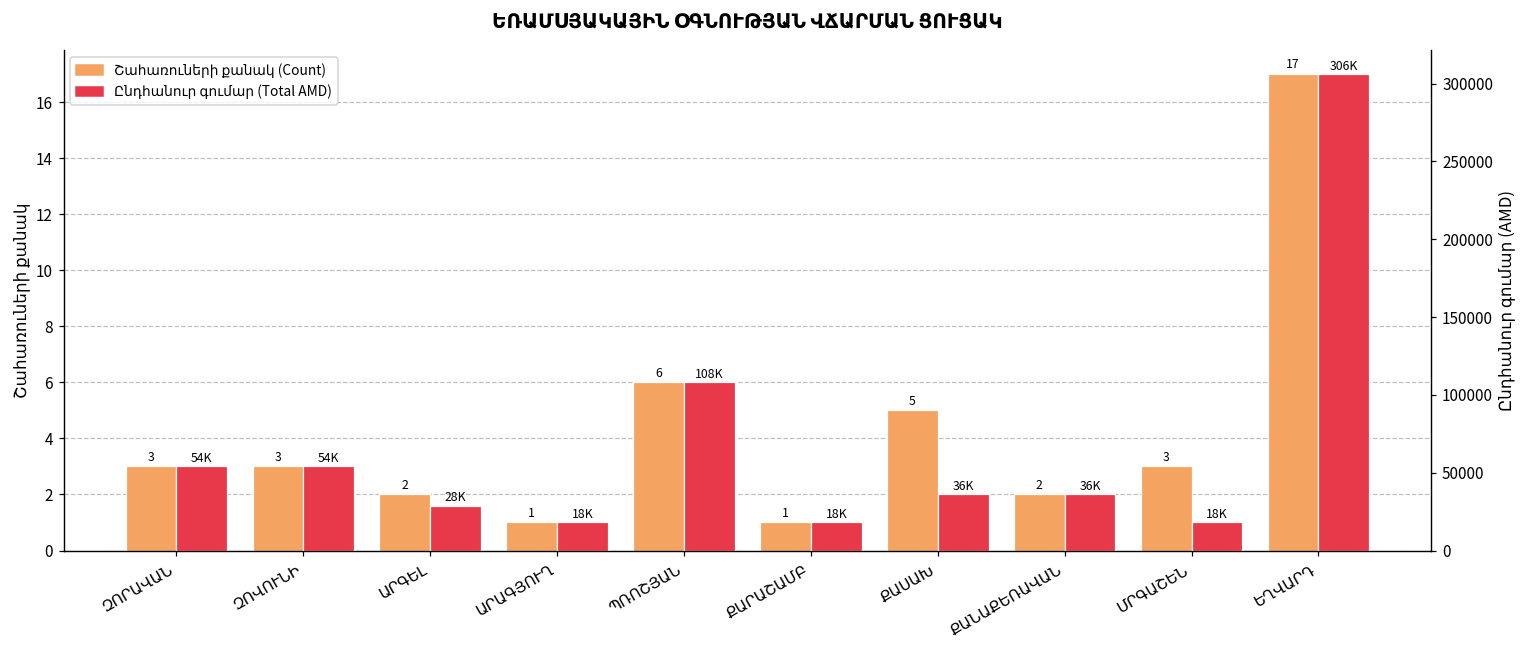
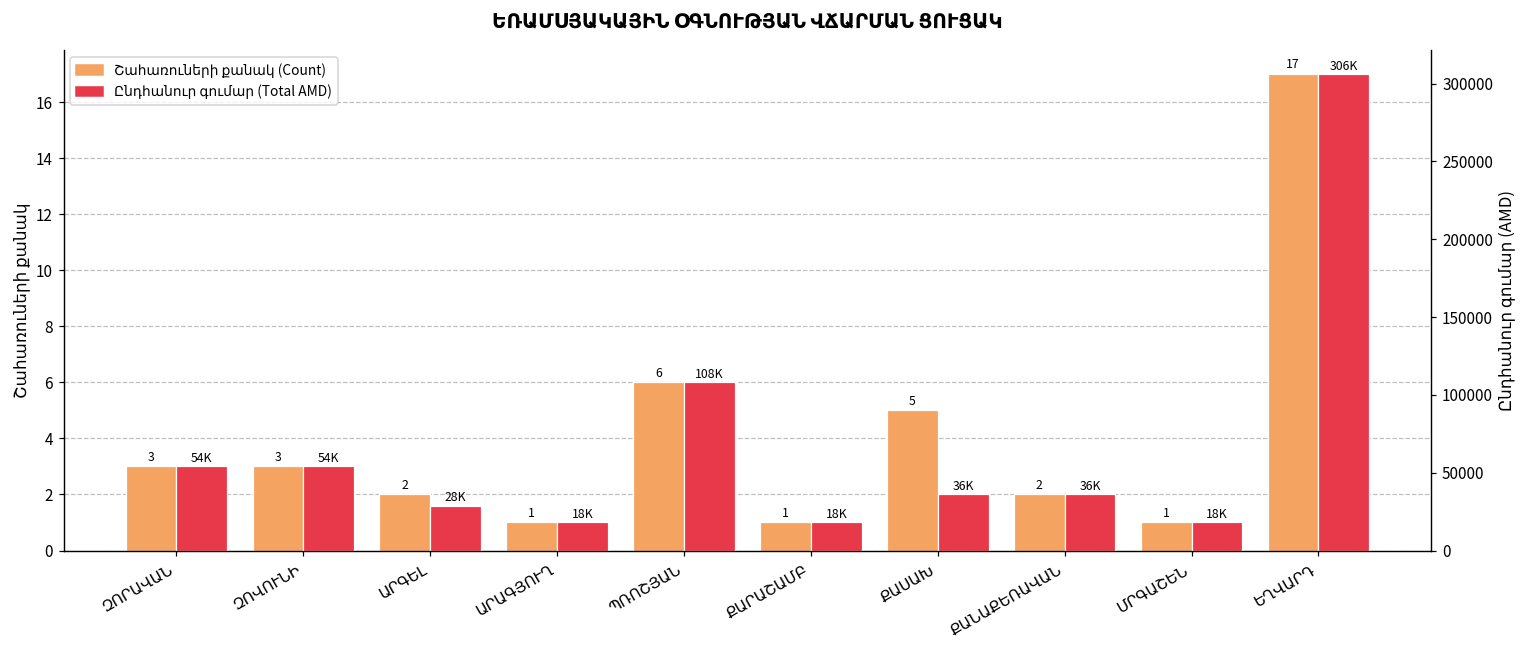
  {
    "Շահառուների քանակ (Count)": {
      "ԶՈՐԱՎԱՆ": "3",
      "ԶՈՎՈՒՆԻ": "3",
      "ԱՐԳԵԼ": "2",
      "ԱՐԱԳՅՈՒՂ": "1",
      "ՊՌՈՇՅԱՆ": "6",
      "ՔԱՐԱՇԱՄԲ": "1",
      "ՔԱՍԱԽ": "5",
      "ՔԱՆԱՔԵՌԱՎԱՆ": "2",
-     "ՄՐԳԱՇԵՆ": "3",
+     "ՄՐԳԱՇԵՆ": "1",
      "ԵՂՎԱՐԴ": "17"
    },
    "Ընդհանուր գումար (Total AMD)": {
      "ԶՈՐԱՎԱՆ": "54K",
      "ԶՈՎՈՒՆԻ": "54K",
      "ԱՐԱԳՅՈՒՂ": "18K",
      "ՊՌՈՇՅԱՆ": "108K",
      "ՔԱՐԱՇԱՄԲ": "18K",
      "ՔԱՍԱԽ": "36K",
      "ՔԱՆԱՔԵՌԱՎԱՆ": "36K",
      "ՄՐԳԱՇԵՆ": "18K",
      "ԵՂՎԱՐԴ": "306K"
    }
  }
